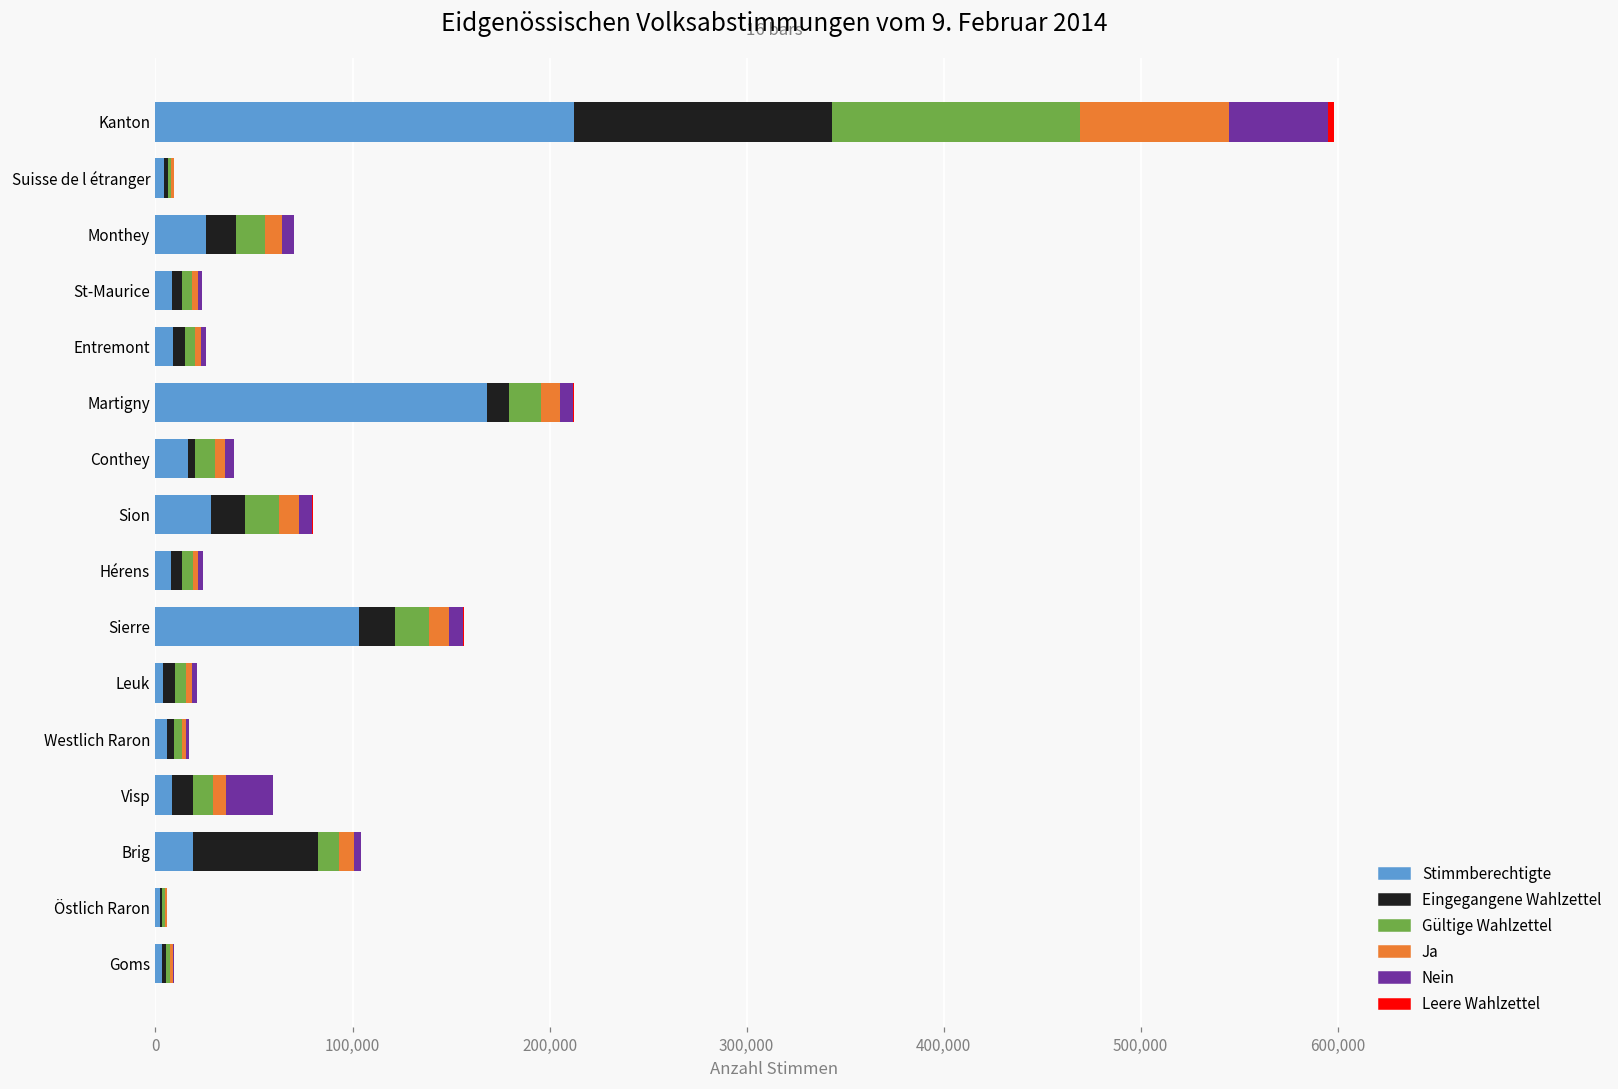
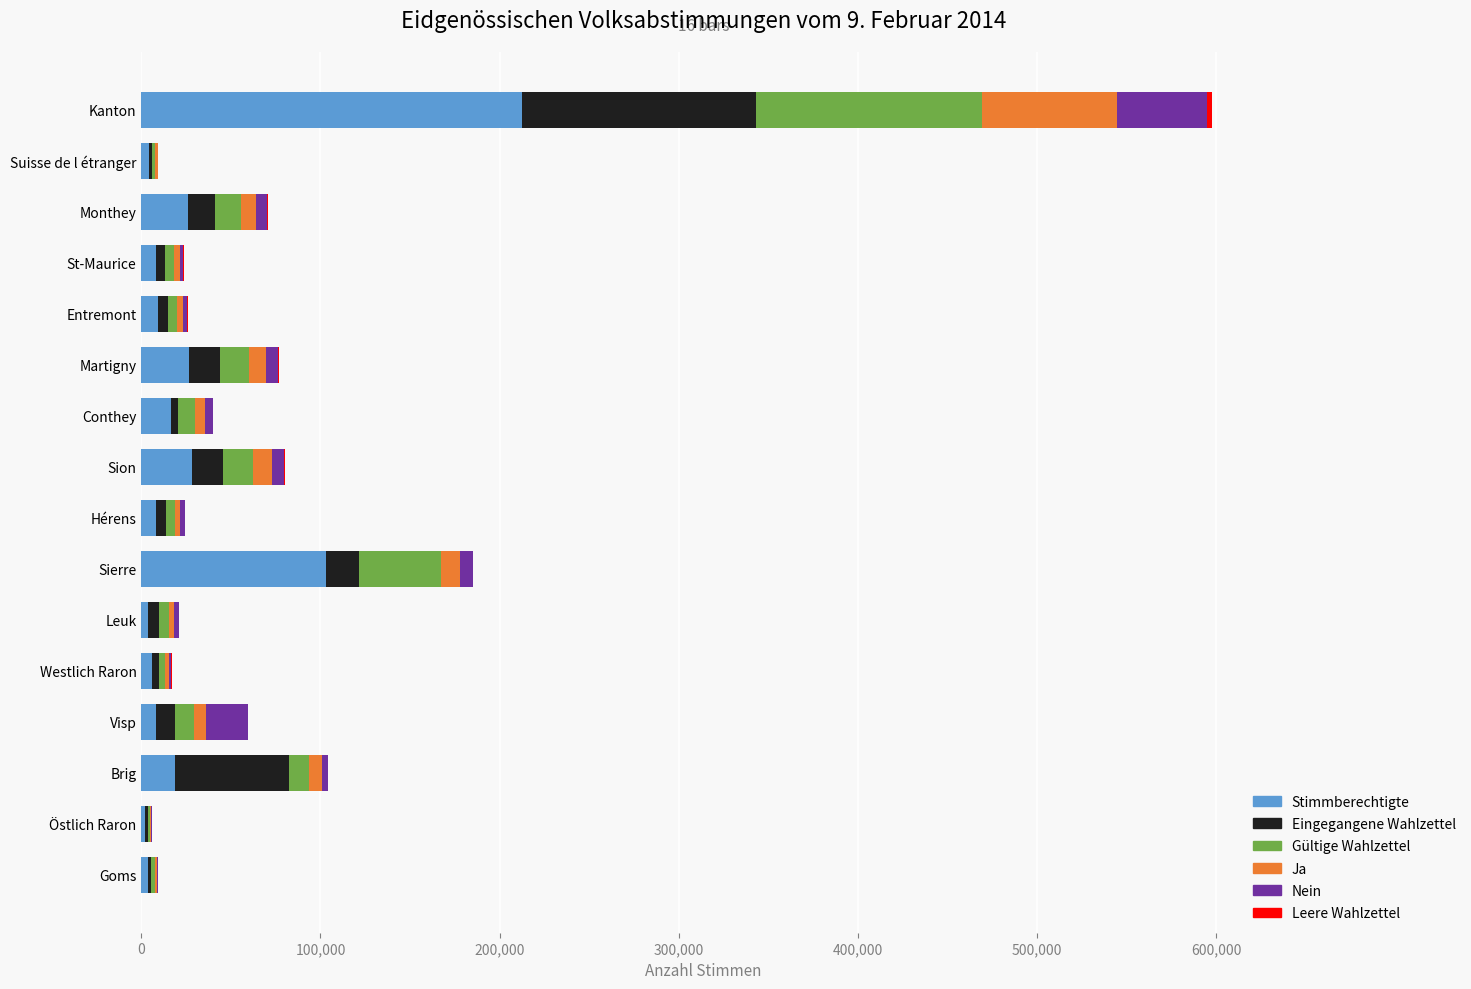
  {
    "Stimmberechtigte": {
      "Kanton": "213,000",
      "Suisse de l étranger": "5,000",
      "Monthey": "26,000",
      "St-Maurice": "8,000",
      "Entremont": "9,000",
-     "Martigny": "168,000",
+     "Martigny": "26,000",
      "Conthey": "16,000",
      "Sion": "28,000",
      "Hérens": "8,000",
      "Sierre": "103,000",
      "Leuk": "4,000",
      "Westlich Raron": "6,000",
      "Visp": "8,000",
      "Brig": "19,000",
      "Östlich Raron": "2,000",
      "Goms": "3,000"
    },
    "Eingegangene Wahlzettel": {
      "Kanton": "131,000",
      "Suisse de l étranger": "2,000",
      "Monthey": "15,000",
      "St-Maurice": "5,000",
      "Entremont": "6,000",
-     "Martigny": "11,000",
+     "Martigny": "17,000",
      "Conthey": "4,000",
      "Sion": "18,000",
      "Hérens": "6,000",
      "Sierre": "18,000",
      "Leuk": "6,000",
      "Westlich Raron": "4,000",
      "Visp": "11,000",
      "Brig": "64,000",
      "Goms": "2,000"
    },
    "Gültige Wahlzettel": {
      "Kanton": "126,000",
      "Suisse de l étranger": "2,000",
      "Monthey": "14,000",
      "St-Maurice": "5,000",
      "Entremont": "5,000",
      "Martigny": "16,000",
      "Conthey": "10,000",
      "Sion": "17,000",
      "Hérens": "5,000",
-     "Sierre": "17,000",
+     "Sierre": "46,000",
      "Leuk": "6,000",
      "Westlich Raron": "4,000",
      "Visp": "10,000",
      "Brig": "11,000",
      "Goms": "2,000"
    },
    "Ja": {
      "Kanton": "76,000",
      "Monthey": "8,000",
      "St-Maurice": "3,000",
      "Entremont": "3,000",
      "Martigny": "9,000",
      "Conthey": "6,000",
      "Sion": "10,000",
      "Hérens": "3,000",
      "Sierre": "10,000",
      "Leuk": "3,000",
      "Westlich Raron": "2,000",
      "Visp": "7,000",
      "Brig": "7,000"
    },
    "Nein": {
      "Kanton": "50,000",
      "Monthey": "6,000",
      "St-Maurice": "2,000",
      "Entremont": "2,000",
      "Martigny": "7,000",
      "Conthey": "4,000",
      "Sion": "7,000",
      "Hérens": "3,000",
      "Sierre": "7,000",
      "Leuk": "2,000",
      "Visp": "24,000",
      "Brig": "3,000"
    },
    "Leere Wahlzettel": {
      "Kanton": "3,000"
    }
  }
